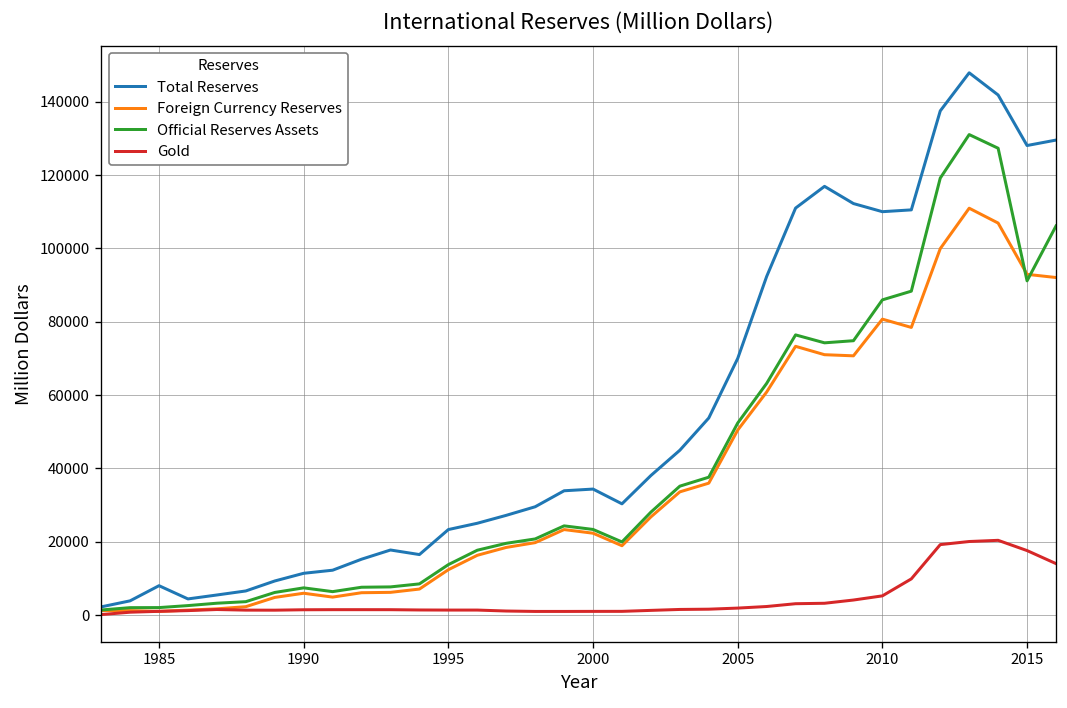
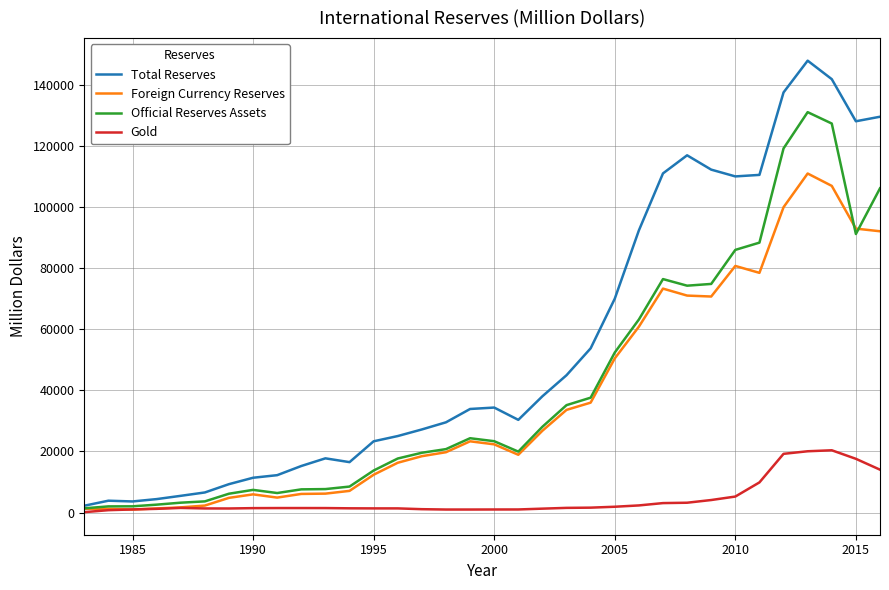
  {
    "Total Reserves": {
-     "1985": 8000,
+     "1985": 4000,
      "1990": 11000,
      "1995": 23000,
      "2000": 34000,
      "2005": 70000,
      "2010": 110000,
      "2015": 128000
    },
    "Foreign Currency Reserves": {
      "1990": 6000,
      "1995": 12000,
      "2000": 22000,
      "2005": 50000,
      "2010": 81000,
      "2015": 93000
    },
    "Official Reserves Assets": {
      "1985": 2000,
      "1990": 7000,
      "1995": 14000,
      "2000": 23000,
      "2005": 52000,
      "2010": 86000,
      "2015": 91000
    },
    "Gold": {
      "1990": 1000,
      "1995": 1000,
      "2000": 1000,
      "2005": 2000,
      "2010": 5000,
      "2015": 18000
    }
  }
